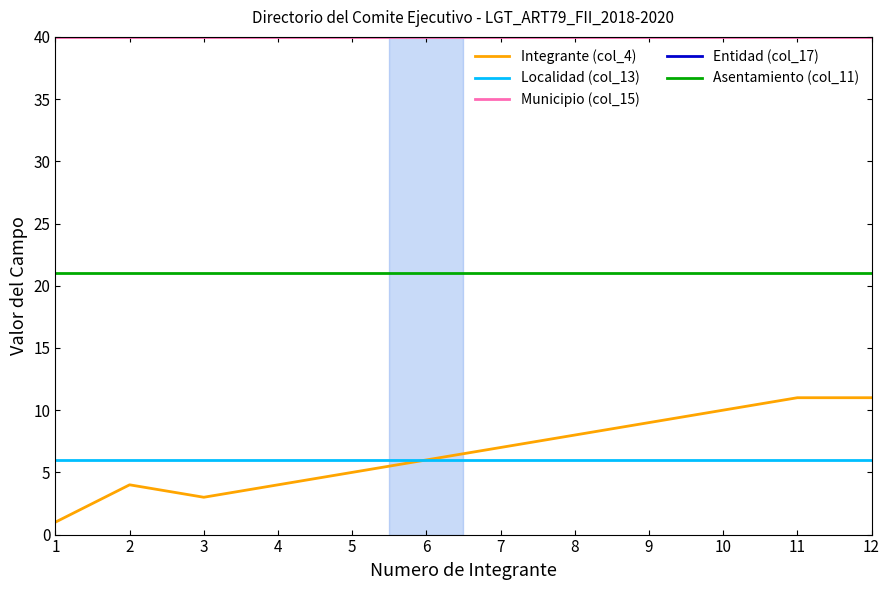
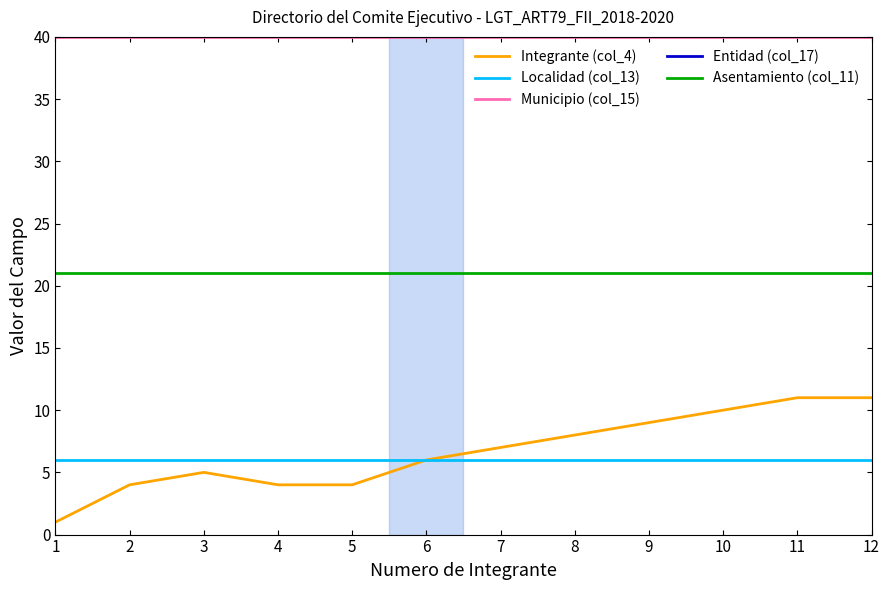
  {
    "Integrante (col_4)": {
      "1": 1,
      "2": 4,
-     "3": 3,
+     "3": 5,
      "4": 4,
-     "5": 5,
+     "5": 4,
      "7": 7,
      "8": 8,
      "9": 9,
      "10": 10,
      "11": 11,
      "12": 11
    },
    "Localidad (col_13)": {
      "1": 6,
      "2": 6,
      "3": 6,
      "4": 6,
      "5": 6,
      "7": 6,
      "8": 6,
      "9": 6,
      "10": 6,
      "11": 6,
      "12": 6
    },
    "Municipio (col_15)": {
      "1": 40,
      "2": 40,
      "3": 40,
      "4": 40,
      "5": 40,
      "6": 40,
      "7": 40,
      "8": 40,
      "9": 40,
      "10": 40,
      "11": 40,
      "12": 40
    },
    "Asentamiento (col_11)": {
      "1": 21,
      "2": 21,
      "3": 21,
      "4": 21,
      "5": 21,
      "6": 21,
      "7": 21,
      "8": 21,
      "9": 21,
      "10": 21,
      "11": 21,
      "12": 21
    }
  }
